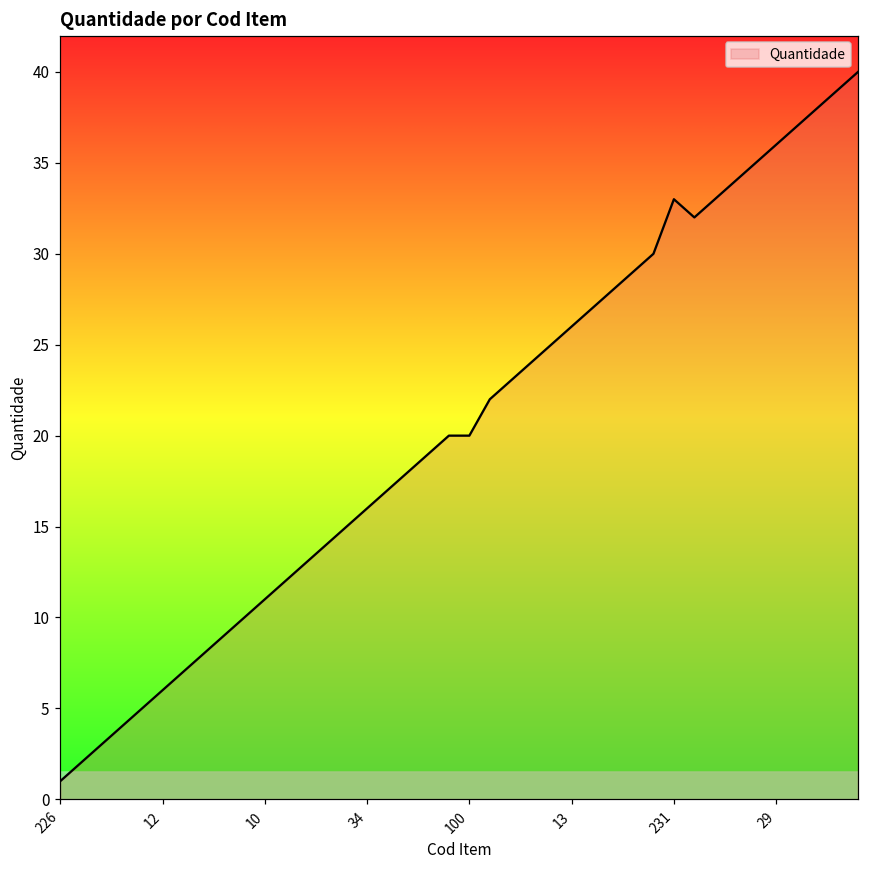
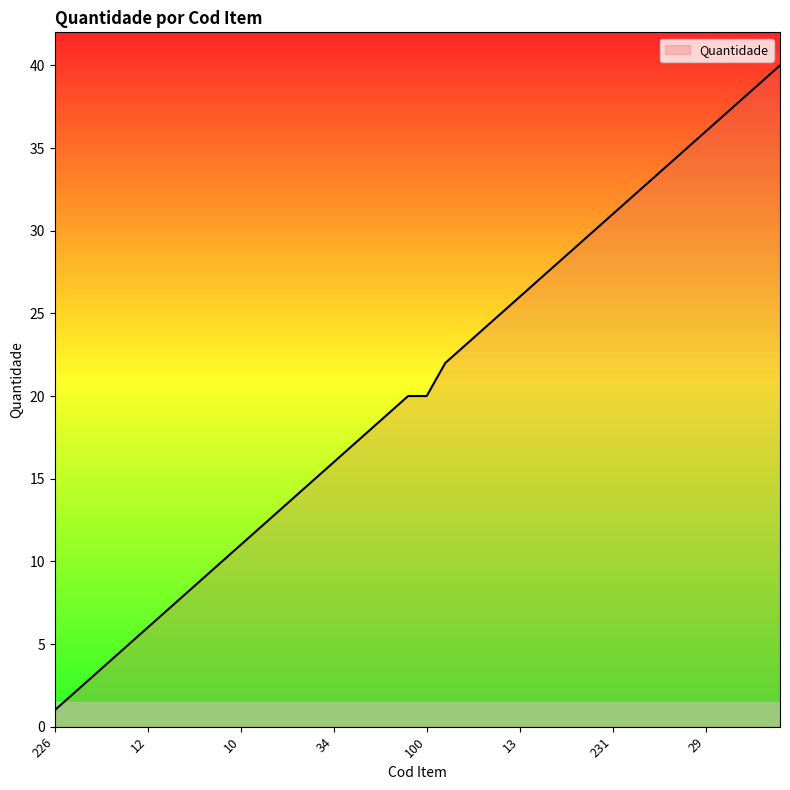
  {
    "10": 11,
    "100": 20,
-   "231": 33
+   "231": 31
  }
